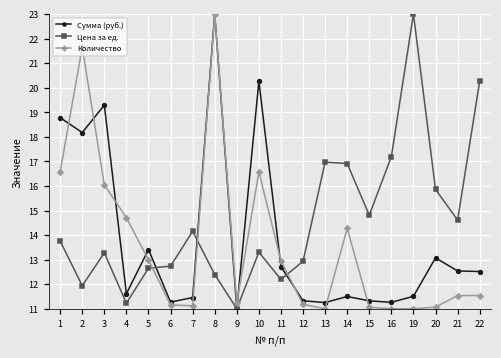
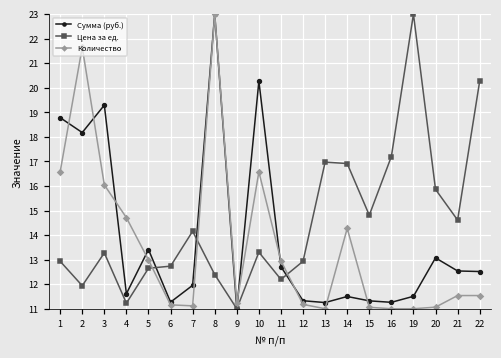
  {
    "Сумма (руб.)": {
      "1": 18.8,
      "2": 18.2,
      "3": 19.3,
      "4": 11.6,
      "5": 13.4,
-     "7": 11.5,
+     "7": 12.0,
      "10": 20.3,
      "11": 12.7,
      "12": 11.3,
      "13": 11.3,
      "14": 11.5,
      "15": 11.3,
      "16": 11.3,
      "19": 11.5,
      "20": 13.1,
      "21": 12.5,
      "22": 12.5
    },
    "Цена за ед.": {
-     "1": 13.8,
+     "1": 12.9,
      "2": 11.9,
      "3": 13.3,
      "4": 11.2,
      "5": 12.6,
      "6": 12.7,
      "7": 14.2,
      "8": 12.4,
      "10": 13.3,
      "11": 12.2,
      "12": 12.9,
      "13": 17.0,
      "14": 16.9,
      "15": 14.8,
      "16": 17.2,
      "19": 23.0,
      "20": 15.9,
      "21": 14.6,
      "22": 20.3
    },
    "Количество": {
      "1": 16.6,
      "3": 16.0,
      "4": 14.7,
      "5": 13.0,
      "7": 11.1,
      "9": 11.2,
      "10": 16.6,
      "11": 12.9,
      "12": 11.2,
      "13": 11.0,
      "14": 14.3,
      "15": 11.1,
      "16": 11.0,
      "19": 11.0,
      "20": 11.1,
      "21": 11.5,
      "22": 11.5
    }
  }
